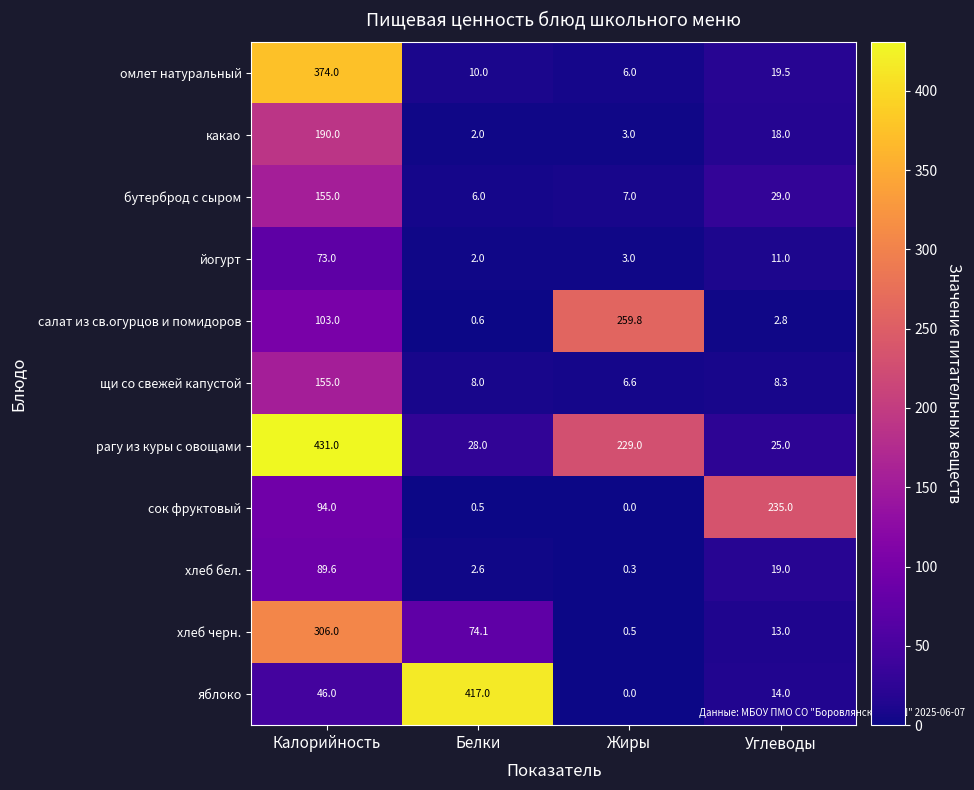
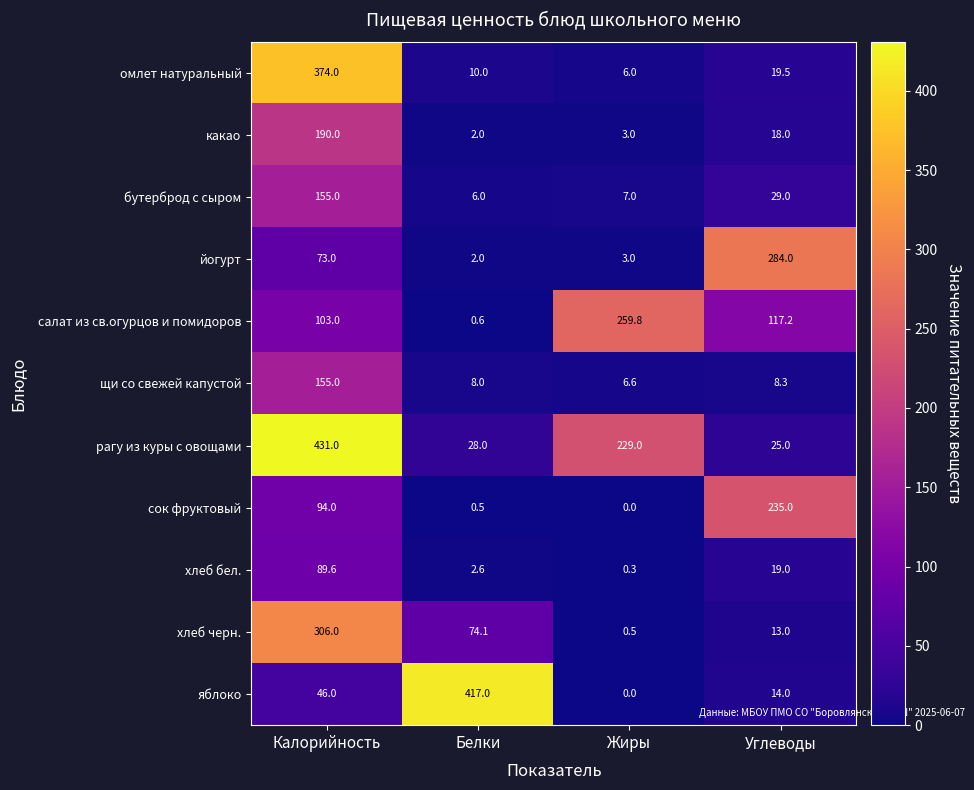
  {
    "омлет натуральный": {
      "Калорийность": 374.0,
      "Белки": 10.0,
      "Жиры": 6.0,
      "Углеводы": 19.5
    },
    "какао": {
      "Калорийность": 190.0,
      "Белки": 2.0,
      "Жиры": 3.0,
      "Углеводы": 18.0
    },
    "бутерброд с сыром": {
      "Калорийность": 155.0,
      "Белки": 6.0,
      "Жиры": 7.0,
      "Углеводы": 29.0
    },
    "йогурт": {
      "Калорийность": 73.0,
      "Белки": 2.0,
      "Жиры": 3.0,
-     "Углеводы": 11.0
+     "Углеводы": 284.0
    },
    "салат из св.огурцов и помидоров": {
      "Калорийность": 103.0,
      "Белки": 0.6,
      "Жиры": 259.8,
-     "Углеводы": 2.8
+     "Углеводы": 117.2
    },
    "щи со свежей капустой": {
      "Калорийность": 155.0,
      "Белки": 8.0,
      "Жиры": 6.6,
      "Углеводы": 8.3
    },
    "рагу из куры с овощами": {
      "Калорийность": 431.0,
      "Белки": 28.0,
      "Жиры": 229.0,
      "Углеводы": 25.0
    },
    "сок фруктовый": {
      "Калорийность": 94.0,
      "Белки": 0.5,
      "Жиры": 0.0,
      "Углеводы": 235.0
    },
    "хлеб бел.": {
      "Калорийность": 89.6,
      "Белки": 2.6,
      "Жиры": 0.3,
      "Углеводы": 19.0
    },
    "хлеб черн.": {
      "Калорийность": 306.0,
      "Белки": 74.1,
      "Жиры": 0.5,
      "Углеводы": 13.0
    },
    "яблоко": {
      "Калорийность": 46.0,
      "Белки": 417.0,
      "Жиры": 0.0
    }
  }
